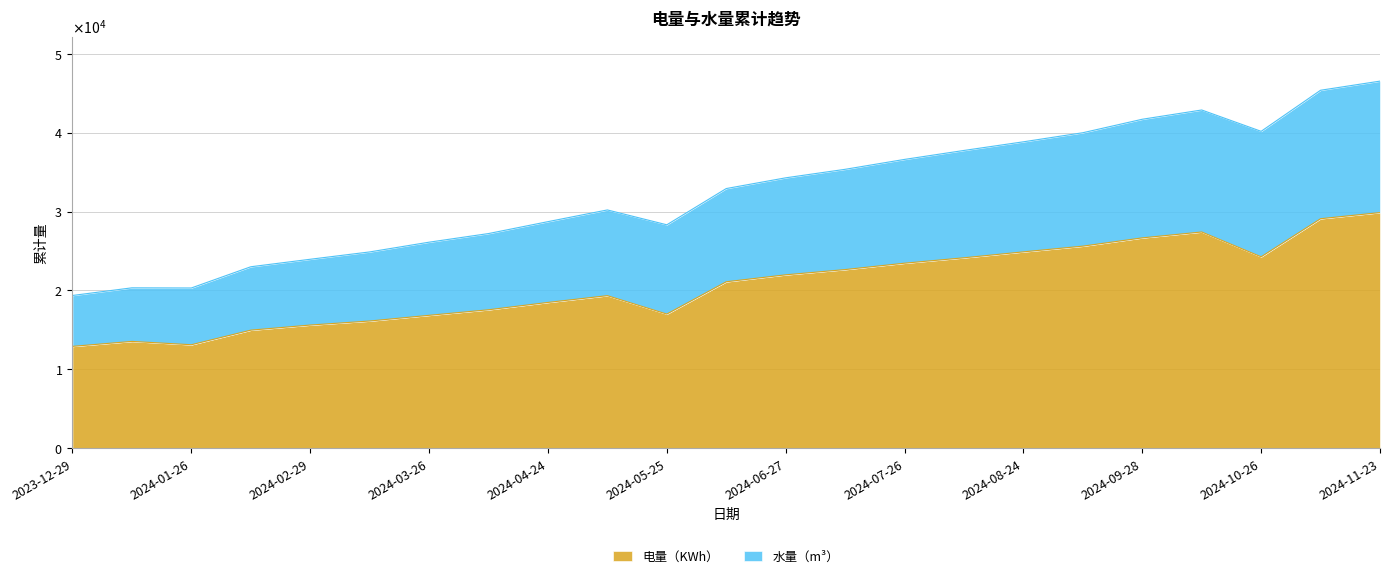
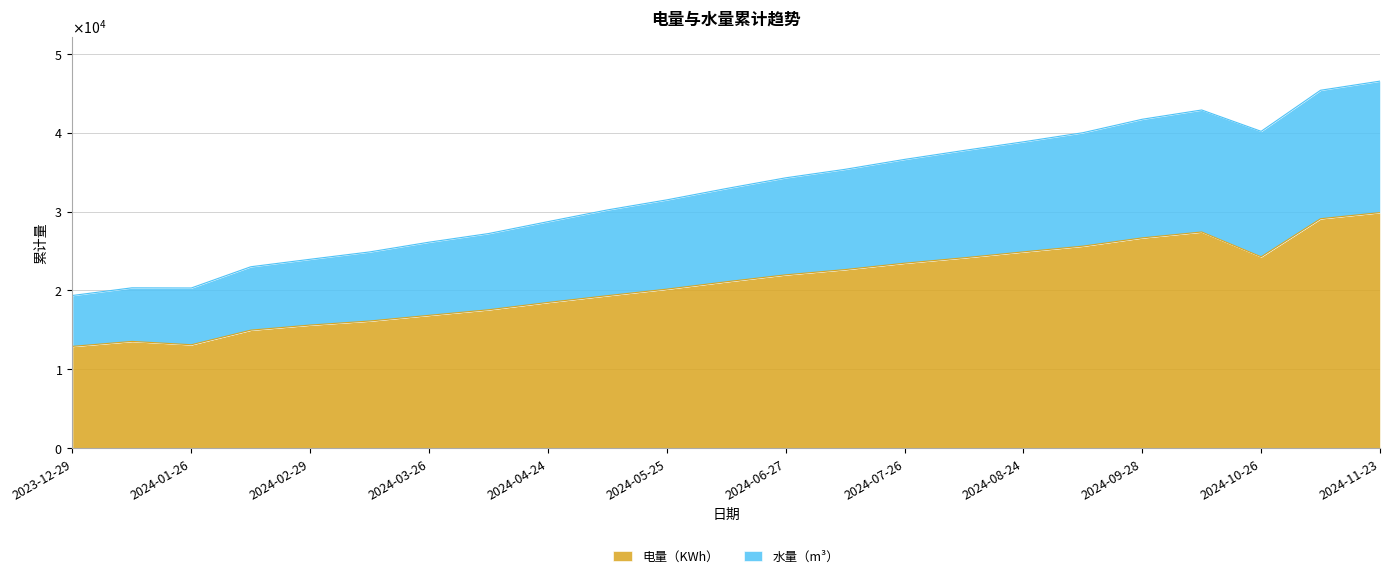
  {
    "电量（KWh）": {
      "2023-12-29": 13000,
      "2024-01-26": 13000,
      "2024-02-29": 16000,
      "2024-03-26": 17000,
      "2024-04-24": 18000,
-     "2024-05-25": 17000,
+     "2024-05-25": 20000,
      "2024-06-27": 22000,
      "2024-07-26": 23000,
      "2024-08-24": 25000,
      "2024-09-28": 27000,
      "2024-10-26": 24000,
      "2024-11-23": 30000
    },
    "水量（m³）": {
      "2023-12-29": 6000,
      "2024-01-26": 7000,
      "2024-02-29": 8000,
      "2024-03-26": 9000,
      "2024-04-24": 10000,
      "2024-05-25": 11000,
      "2024-06-27": 12000,
      "2024-07-26": 13000,
      "2024-08-24": 14000,
      "2024-09-28": 15000,
      "2024-10-26": 16000,
      "2024-11-23": 17000
    }
  }
